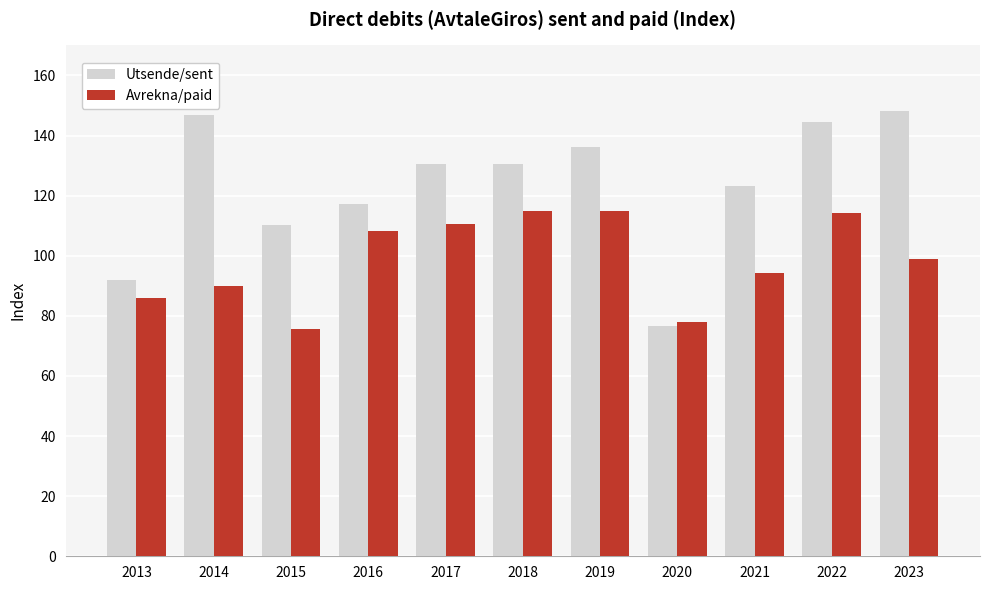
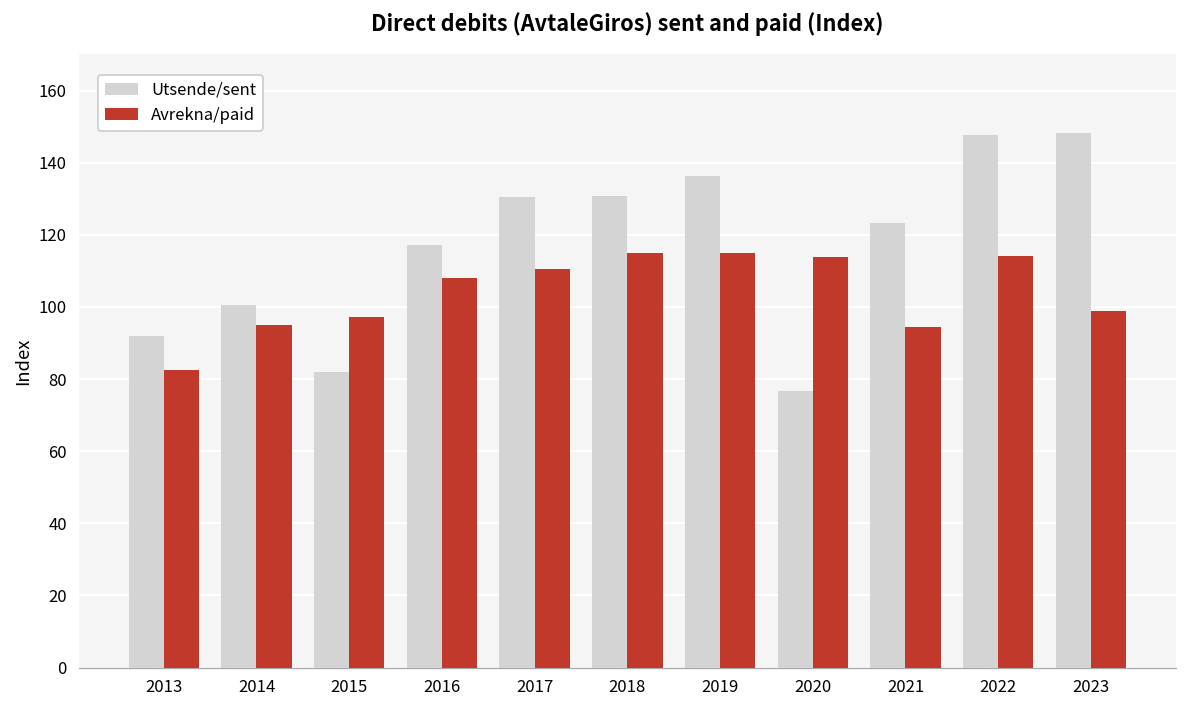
  {
    "Utsende/sent": {
      "2013": 92,
-     "2014": 147,
-     "2015": 110,
+     "2014": 101,
+     "2015": 82,
      "2016": 117,
      "2017": 131,
      "2018": 131,
      "2019": 136,
      "2020": 77,
      "2021": 123,
-     "2022": 145,
+     "2022": 148,
      "2023": 148
    },
    "Avrekna/paid": {
-     "2013": 86,
-     "2014": 90,
-     "2015": 76,
+     "2013": 82,
+     "2014": 95,
+     "2015": 97,
      "2016": 108,
      "2017": 111,
      "2018": 115,
      "2019": 115,
-     "2020": 78,
+     "2020": 114,
      "2021": 94,
      "2022": 114,
      "2023": 99
    }
  }
